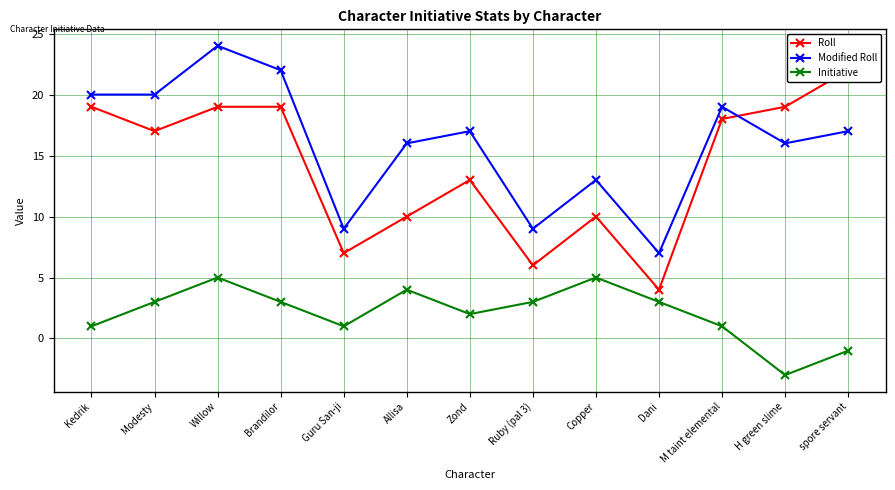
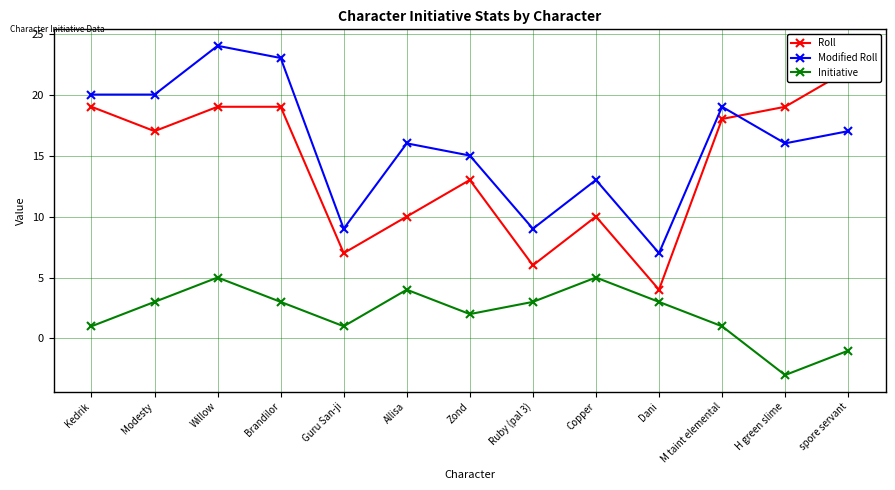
  {
    "Roll": {
      "Kedrik": 19,
      "Modesty": 17,
      "Willow": 19,
      "Brandilor": 19,
      "Guru San-ji": 7,
      "Allisa": 10,
      "Zond": 13,
      "Ruby (pal 3)": 6,
      "Copper": 10,
      "Dani": 4,
      "M taint elemental": 18,
      "H green slime": 19
    },
    "Modified Roll": {
      "Kedrik": 20,
      "Modesty": 20,
      "Willow": 24,
-     "Brandilor": 22,
+     "Brandilor": 23,
      "Guru San-ji": 9,
      "Allisa": 16,
-     "Zond": 17,
+     "Zond": 15,
      "Ruby (pal 3)": 9,
      "Copper": 13,
      "Dani": 7,
      "M taint elemental": 19,
      "H green slime": 16,
      "spore servant": 17
    },
    "Initiative": {
      "Kedrik": 1,
      "Modesty": 3,
      "Willow": 5,
      "Brandilor": 3,
      "Guru San-ji": 1,
      "Allisa": 4,
      "Zond": 2,
      "Ruby (pal 3)": 3,
      "Copper": 5,
      "Dani": 3,
      "M taint elemental": 1,
      "H green slime": -3,
      "spore servant": -1
    }
  }
